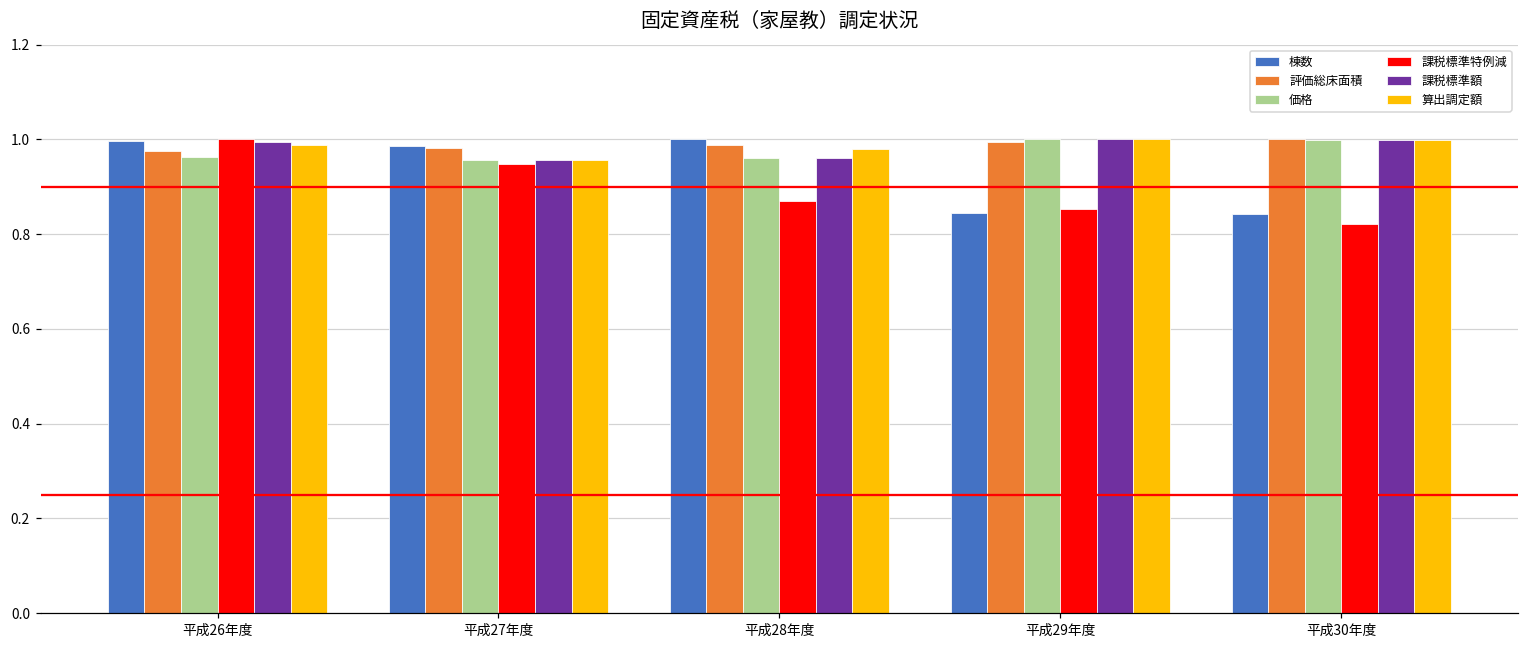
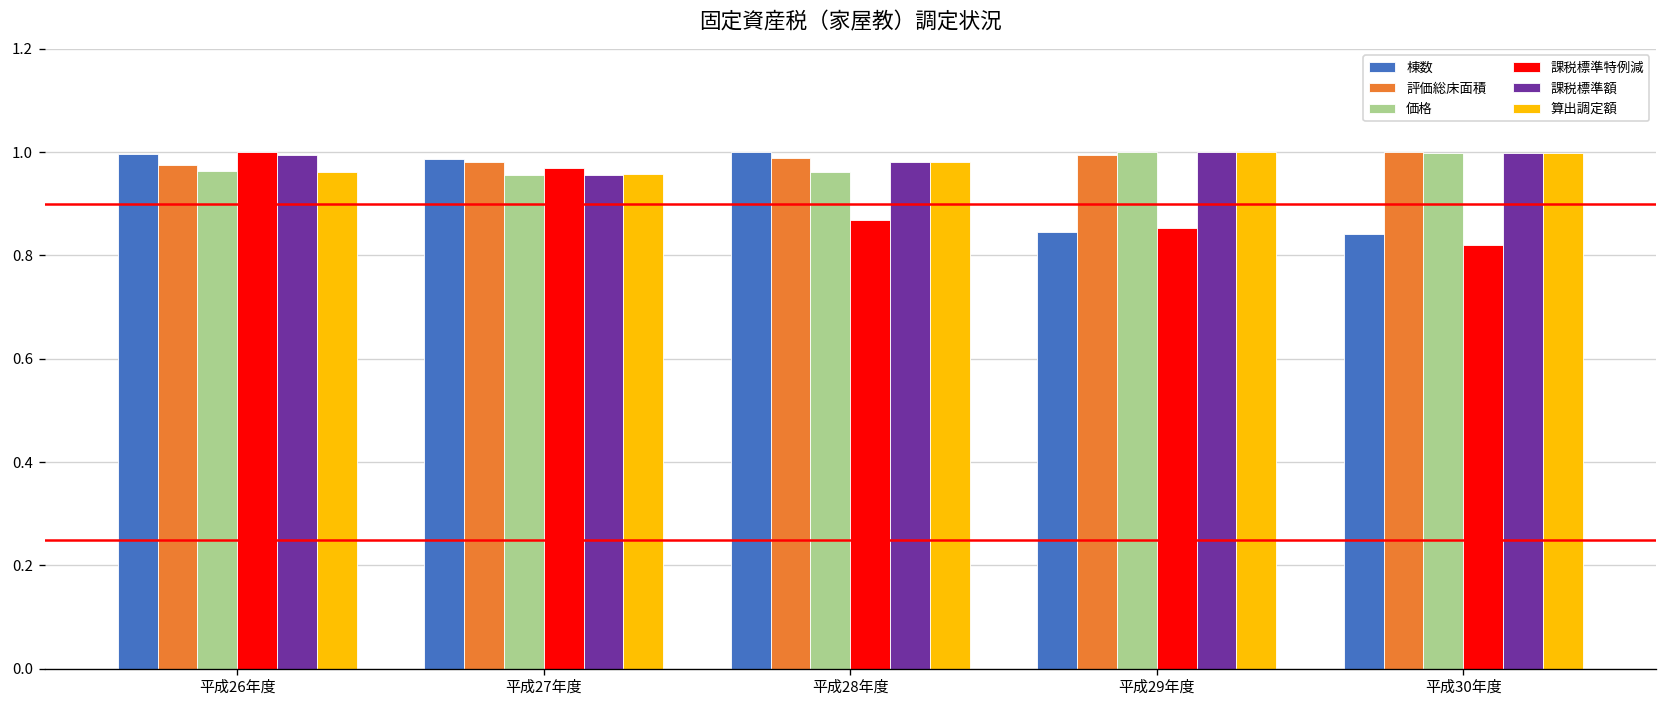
  {
    "棟数": {
      "平成26年度": 1.00,
      "平成27年度": 0.99,
      "平成28年度": 1.00,
      "平成29年度": 0.84,
      "平成30年度": 0.84
    },
    "評価総床面積": {
      "平成26年度": 0.98,
      "平成27年度": 0.98,
      "平成28年度": 0.99,
      "平成29年度": 0.99,
      "平成30年度": 1.00
    },
    "価格": {
      "平成26年度": 0.96,
      "平成27年度": 0.96,
      "平成28年度": 0.96,
      "平成29年度": 1.00,
      "平成30年度": 1.00
    },
    "課税標準特例減": {
      "平成26年度": 1.00,
-     "平成27年度": 0.95,
+     "平成27年度": 0.97,
      "平成28年度": 0.87,
      "平成29年度": 0.85,
      "平成30年度": 0.82
    },
    "課税標準額": {
      "平成26年度": 0.99,
      "平成27年度": 0.96,
-     "平成28年度": 0.96,
+     "平成28年度": 0.98,
      "平成29年度": 1.00,
      "平成30年度": 1.00
    },
    "算出調定額": {
-     "平成26年度": 0.99,
+     "平成26年度": 0.96,
      "平成27年度": 0.96,
      "平成28年度": 0.98,
      "平成29年度": 1.00,
      "平成30年度": 1.00
    }
  }
